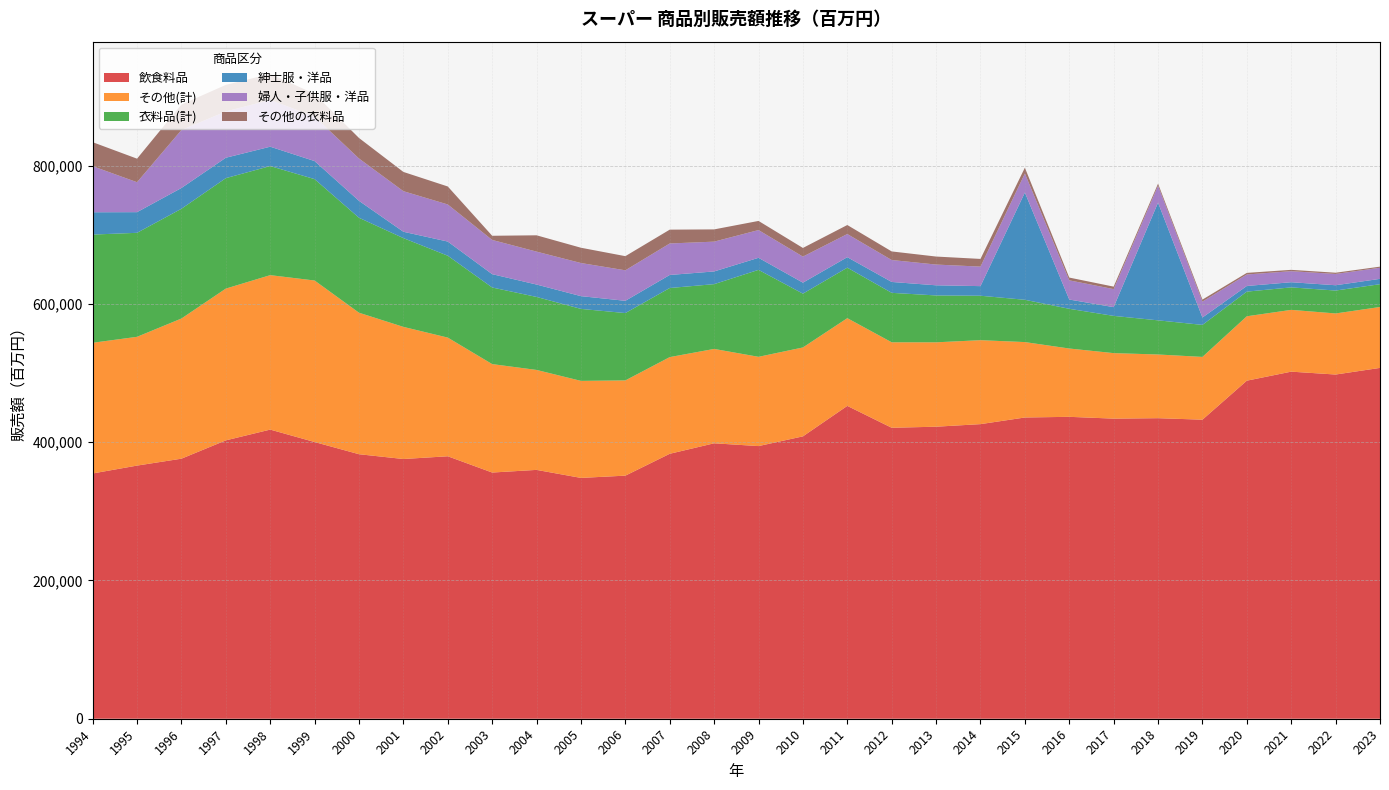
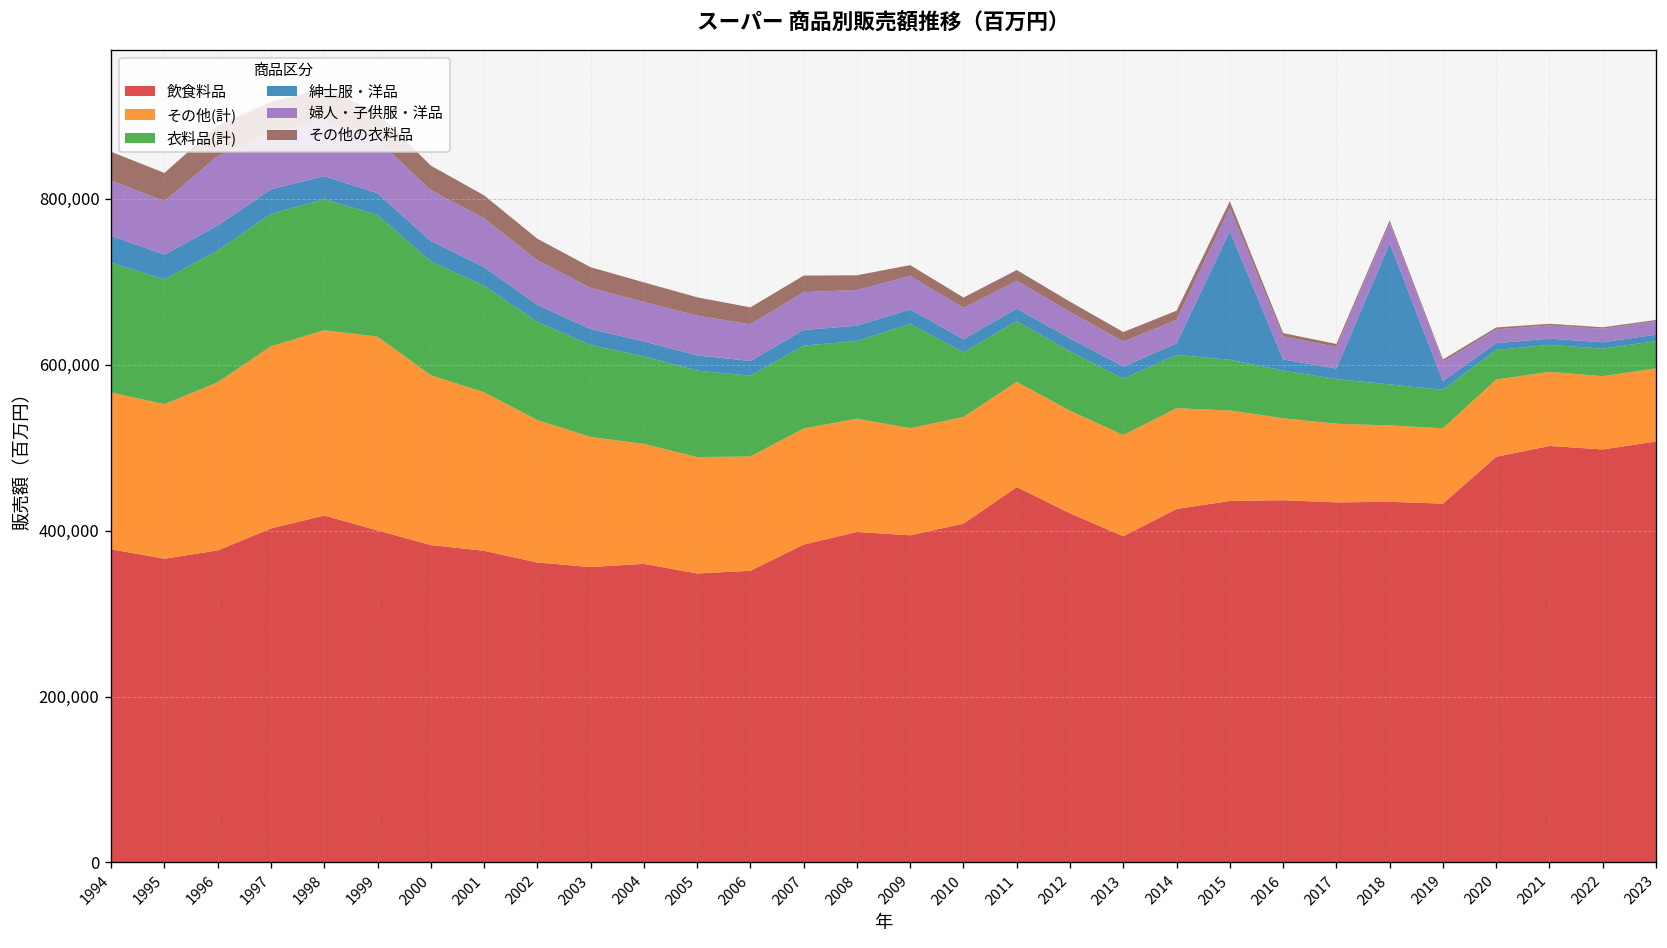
  {
    "飲食料品": {
-     "1994": "350,000",
+     "1994": "380,000",
      "1995": "370,000",
      "1996": "380,000",
      "1997": "400,000",
      "1998": "420,000",
      "1999": "400,000",
      "2000": "380,000",
      "2001": "380,000",
-     "2002": "380,000",
+     "2002": "360,000",
      "2003": "360,000",
      "2004": "360,000",
      "2005": "350,000",
      "2006": "350,000",
      "2007": "380,000",
      "2008": "400,000",
      "2009": "390,000",
      "2010": "410,000",
      "2011": "450,000",
      "2012": "420,000",
-     "2013": "420,000",
+     "2013": "390,000",
      "2014": "430,000",
      "2015": "440,000",
      "2016": "440,000",
      "2017": "430,000",
      "2018": "430,000",
      "2019": "430,000",
      "2020": "490,000",
      "2021": "500,000",
      "2022": "500,000",
      "2023": "510,000"
    },
    "その他(計)": {
      "1994": "190,000",
      "1995": "190,000",
      "1996": "200,000",
      "1997": "220,000",
      "1998": "220,000",
      "1999": "230,000",
      "2000": "200,000",
      "2001": "190,000",
      "2002": "170,000",
      "2003": "160,000",
      "2004": "140,000",
      "2005": "140,000",
      "2006": "140,000",
      "2007": "140,000",
      "2008": "140,000",
      "2009": "130,000",
      "2010": "130,000",
      "2011": "130,000",
      "2012": "120,000",
      "2013": "120,000",
      "2014": "120,000",
      "2015": "110,000",
      "2016": "100,000",
      "2017": "90,000",
      "2018": "90,000",
      "2019": "90,000",
      "2020": "90,000",
      "2021": "90,000",
      "2022": "90,000",
      "2023": "90,000"
    },
    "衣料品(計)": {
      "1994": "160,000",
      "1995": "150,000",
      "1996": "160,000",
      "1997": "160,000",
      "1998": "160,000",
      "1999": "150,000",
      "2000": "140,000",
      "2001": "130,000",
      "2002": "120,000",
      "2003": "110,000",
      "2004": "110,000",
      "2005": "100,000",
      "2006": "100,000",
      "2007": "100,000",
      "2008": "90,000",
      "2009": "130,000",
      "2010": "80,000",
      "2011": "70,000",
      "2012": "70,000",
      "2013": "70,000",
      "2014": "60,000",
      "2015": "60,000",
      "2016": "60,000",
      "2017": "50,000",
      "2018": "50,000",
      "2019": "50,000",
      "2020": "40,000",
      "2021": "30,000",
      "2022": "30,000",
      "2023": "30,000"
    },
    "紳士服・洋品": {
      "1994": "30,000",
      "1995": "30,000",
      "1996": "30,000",
      "1997": "30,000",
      "1998": "30,000",
      "1999": "30,000",
      "2000": "20,000",
-     "2001": "10,000",
+     "2001": "20,000",
      "2002": "20,000",
      "2003": "20,000",
      "2004": "20,000",
      "2005": "20,000",
      "2006": "20,000",
      "2007": "20,000",
      "2008": "20,000",
      "2009": "20,000",
      "2010": "20,000",
      "2011": "20,000",
      "2012": "20,000",
      "2013": "10,000",
      "2014": "10,000",
      "2015": "160,000",
      "2016": "10,000",
      "2017": "10,000",
      "2018": "170,000",
      "2019": "10,000",
      "2020": "10,000",
      "2021": "10,000",
      "2022": "10,000",
      "2023": "10,000"
    },
    "婦人・子供服・洋品": {
      "1994": "70,000",
-     "1995": "40,000",
+     "1995": "60,000",
      "1996": "80,000",
      "2000": "60,000",
      "2001": "60,000",
      "2002": "50,000",
      "2003": "50,000",
      "2004": "50,000",
      "2005": "50,000",
      "2006": "40,000",
      "2007": "50,000",
      "2008": "40,000",
      "2009": "40,000",
      "2010": "40,000",
      "2011": "30,000",
      "2012": "30,000",
      "2013": "30,000",
      "2014": "30,000",
      "2015": "30,000",
      "2016": "30,000"
    },
    "その他の衣料品": {
      "1994": "30,000",
      "1995": "30,000",
      "2000": "30,000",
      "2001": "30,000",
      "2002": "30,000",
-     "2003": "10,000",
+     "2003": "20,000",
      "2004": "20,000",
      "2005": "20,000",
      "2006": "20,000",
      "2007": "20,000",
      "2008": "20,000",
      "2009": "10,000",
      "2010": "10,000",
      "2011": "10,000",
      "2012": "10,000",
      "2013": "10,000",
      "2014": "10,000",
      "2015": "10,000",
      "2016": "0"
    }
  }
